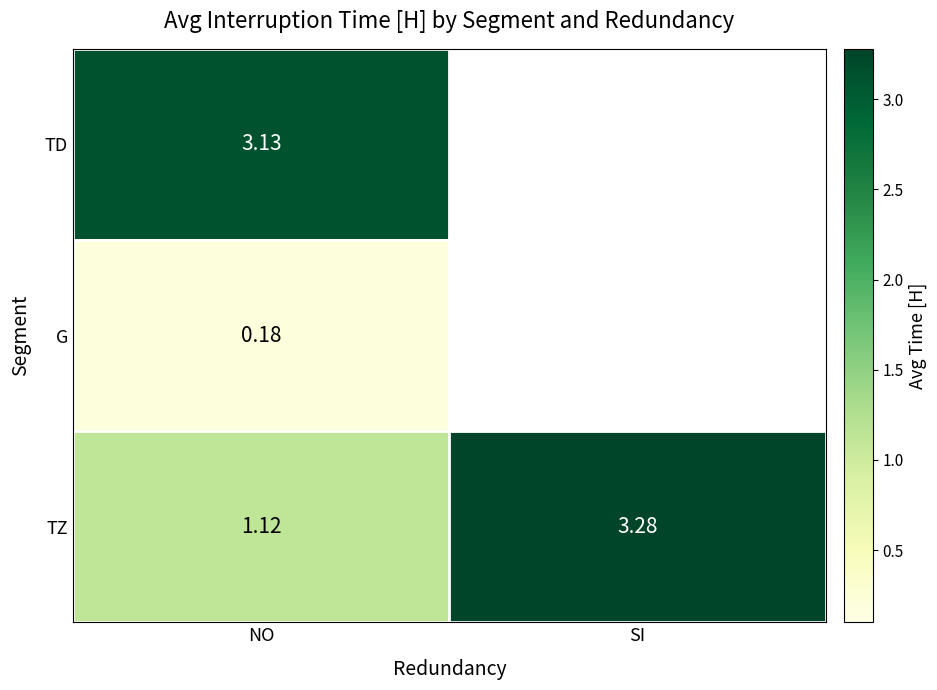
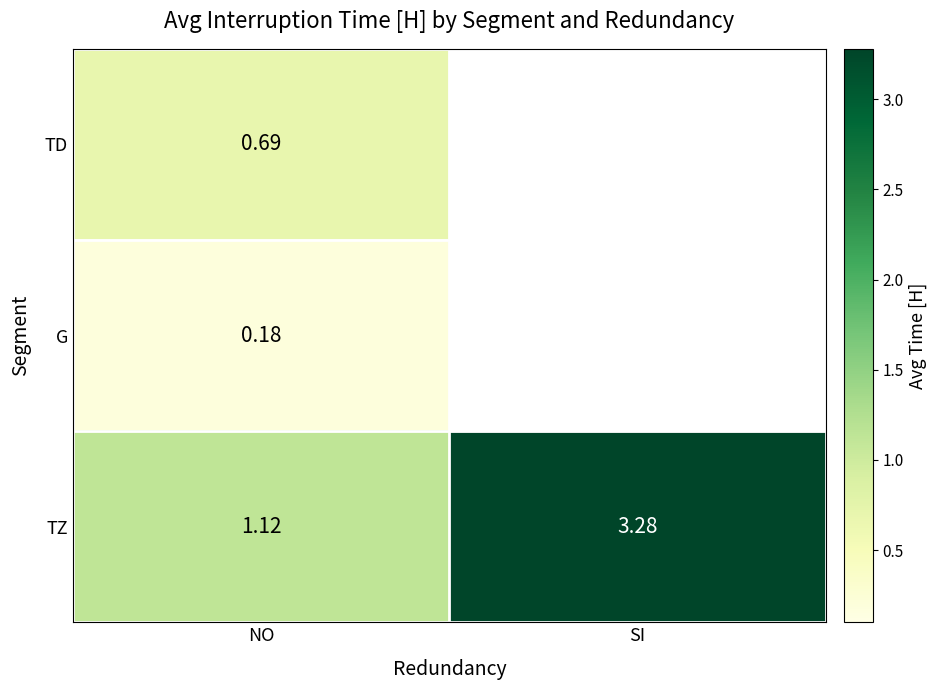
  {
    "TD": {
-     "NO": 3.13
+     "NO": 0.69
    },
    "G": {
      "NO": 0.18
    },
    "TZ": {
      "NO": 1.12,
      "SI": 3.28
    }
  }
